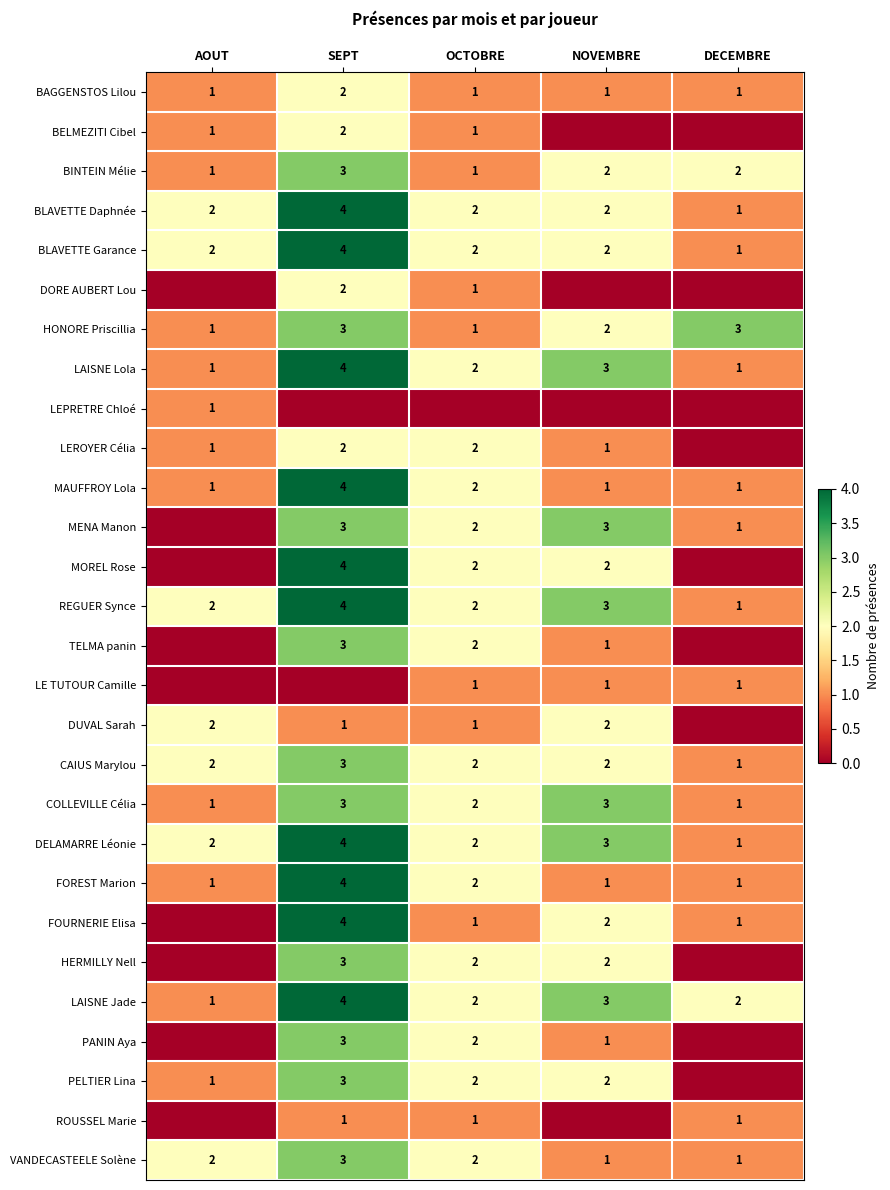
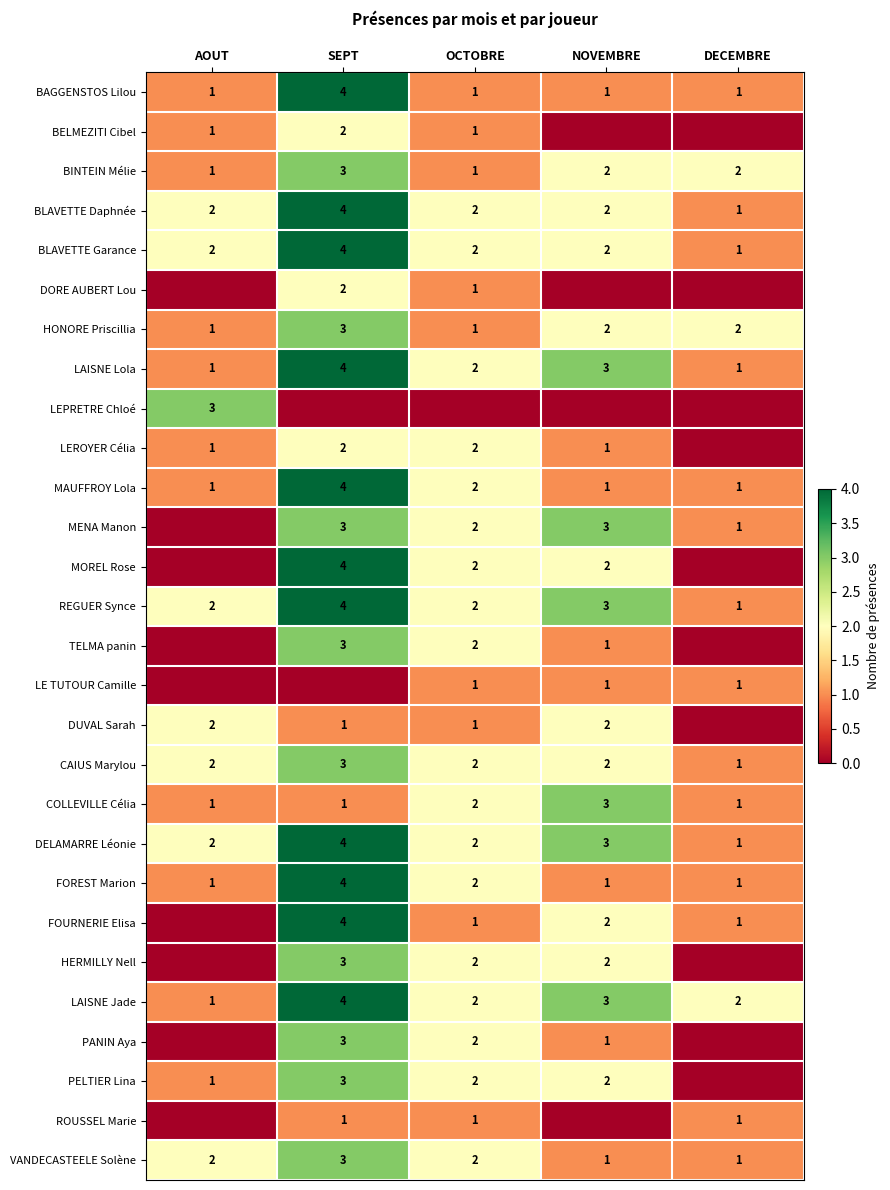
  {
    "BAGGENSTOS Lilou": {
      "AOUT": 1,
-     "SEPT": 2,
+     "SEPT": 4,
      "OCTOBRE": 1,
      "NOVEMBRE": 1,
      "DECEMBRE": 1
    },
    "BELMEZITI Cibel": {
      "AOUT": 1,
      "SEPT": 2,
      "OCTOBRE": 1
    },
    "BINTEIN Mélie": {
      "AOUT": 1,
      "SEPT": 3,
      "OCTOBRE": 1,
      "NOVEMBRE": 2,
      "DECEMBRE": 2
    },
    "BLAVETTE Daphnée": {
      "AOUT": 2,
      "SEPT": 4,
      "OCTOBRE": 2,
      "NOVEMBRE": 2,
      "DECEMBRE": 1
    },
    "BLAVETTE Garance": {
      "AOUT": 2,
      "SEPT": 4,
      "OCTOBRE": 2,
      "NOVEMBRE": 2,
      "DECEMBRE": 1
    },
    "DORE AUBERT Lou": {
      "SEPT": 2,
      "OCTOBRE": 1
    },
    "HONORE Priscillia": {
      "AOUT": 1,
      "SEPT": 3,
      "OCTOBRE": 1,
      "NOVEMBRE": 2,
-     "DECEMBRE": 3
+     "DECEMBRE": 2
    },
    "LAISNE Lola": {
      "AOUT": 1,
      "SEPT": 4,
      "OCTOBRE": 2,
      "NOVEMBRE": 3,
      "DECEMBRE": 1
    },
    "LEPRETRE Chloé": {
-     "AOUT": 1
+     "AOUT": 3
    },
    "LEROYER Célia": {
      "AOUT": 1,
      "SEPT": 2,
      "OCTOBRE": 2,
      "NOVEMBRE": 1
    },
    "MAUFFROY Lola": {
      "AOUT": 1,
      "SEPT": 4,
      "OCTOBRE": 2,
      "NOVEMBRE": 1,
      "DECEMBRE": 1
    },
    "MENA Manon": {
      "SEPT": 3,
      "OCTOBRE": 2,
      "NOVEMBRE": 3,
      "DECEMBRE": 1
    },
    "MOREL Rose": {
      "SEPT": 4,
      "OCTOBRE": 2,
      "NOVEMBRE": 2
    },
    "REGUER Synce": {
      "AOUT": 2,
      "SEPT": 4,
      "OCTOBRE": 2,
      "NOVEMBRE": 3,
      "DECEMBRE": 1
    },
    "TELMA panin": {
      "SEPT": 3,
      "OCTOBRE": 2,
      "NOVEMBRE": 1
    },
    "LE TUTOUR Camille": {
      "OCTOBRE": 1,
      "NOVEMBRE": 1,
      "DECEMBRE": 1
    },
    "DUVAL Sarah": {
      "AOUT": 2,
      "SEPT": 1,
      "OCTOBRE": 1,
      "NOVEMBRE": 2
    },
    "CAIUS Marylou": {
      "AOUT": 2,
      "SEPT": 3,
      "OCTOBRE": 2,
      "NOVEMBRE": 2,
      "DECEMBRE": 1
    },
    "COLLEVILLE Célia": {
      "AOUT": 1,
-     "SEPT": 3,
+     "SEPT": 1,
      "OCTOBRE": 2,
      "NOVEMBRE": 3,
      "DECEMBRE": 1
    },
    "DELAMARRE Léonie": {
      "AOUT": 2,
      "SEPT": 4,
      "OCTOBRE": 2,
      "NOVEMBRE": 3,
      "DECEMBRE": 1
    },
    "FOREST Marion": {
      "AOUT": 1,
      "SEPT": 4,
      "OCTOBRE": 2,
      "NOVEMBRE": 1,
      "DECEMBRE": 1
    },
    "FOURNERIE Elisa": {
      "SEPT": 4,
      "OCTOBRE": 1,
      "NOVEMBRE": 2,
      "DECEMBRE": 1
    },
    "HERMILLY Nell": {
      "SEPT": 3,
      "OCTOBRE": 2,
      "NOVEMBRE": 2
    },
    "LAISNE Jade": {
      "AOUT": 1,
      "SEPT": 4,
      "OCTOBRE": 2,
      "NOVEMBRE": 3,
      "DECEMBRE": 2
    },
    "PANIN Aya": {
      "SEPT": 3,
      "OCTOBRE": 2,
      "NOVEMBRE": 1
    },
    "PELTIER Lina": {
      "AOUT": 1,
      "SEPT": 3,
      "OCTOBRE": 2,
      "NOVEMBRE": 2
    },
    "ROUSSEL Marie": {
      "SEPT": 1,
      "OCTOBRE": 1,
      "DECEMBRE": 1
    },
    "VANDECASTEELE Solène": {
      "AOUT": 2,
      "SEPT": 3,
      "OCTOBRE": 2,
      "NOVEMBRE": 1,
      "DECEMBRE": 1
    }
  }
